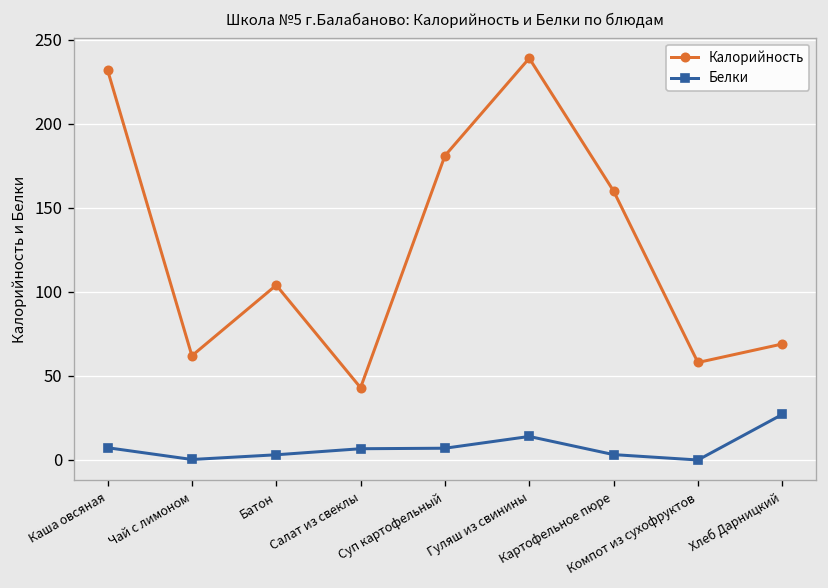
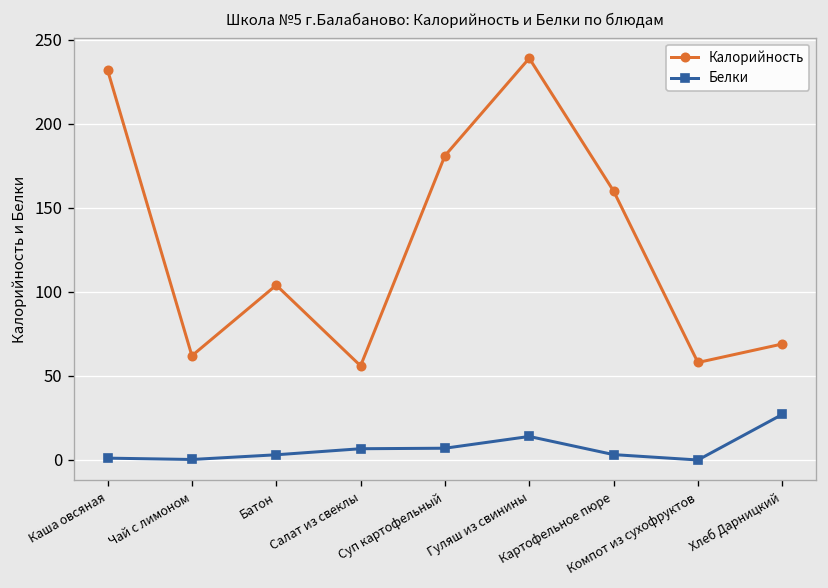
  {
    "Калорийность": {
      "Каша овсяная": 232,
      "Чай с лимоном": 62,
      "Батон": 104,
-     "Салат из свеклы": 43,
+     "Салат из свеклы": 56,
      "Суп картофельный": 181,
      "Гуляш из свинины": 239,
      "Картофельное пюре": 160,
      "Компот из сухофруктов": 58,
      "Хлеб Дарницкий": 69
    },
    "Белки": {
-     "Каша овсяная": 7,
+     "Каша овсяная": 1,
      "Чай с лимоном": 0,
      "Батон": 3,
      "Салат из свеклы": 7,
      "Суп картофельный": 7,
      "Гуляш из свинины": 14,
      "Картофельное пюре": 3,
      "Компот из сухофруктов": 0,
      "Хлеб Дарницкий": 27
    }
  }
